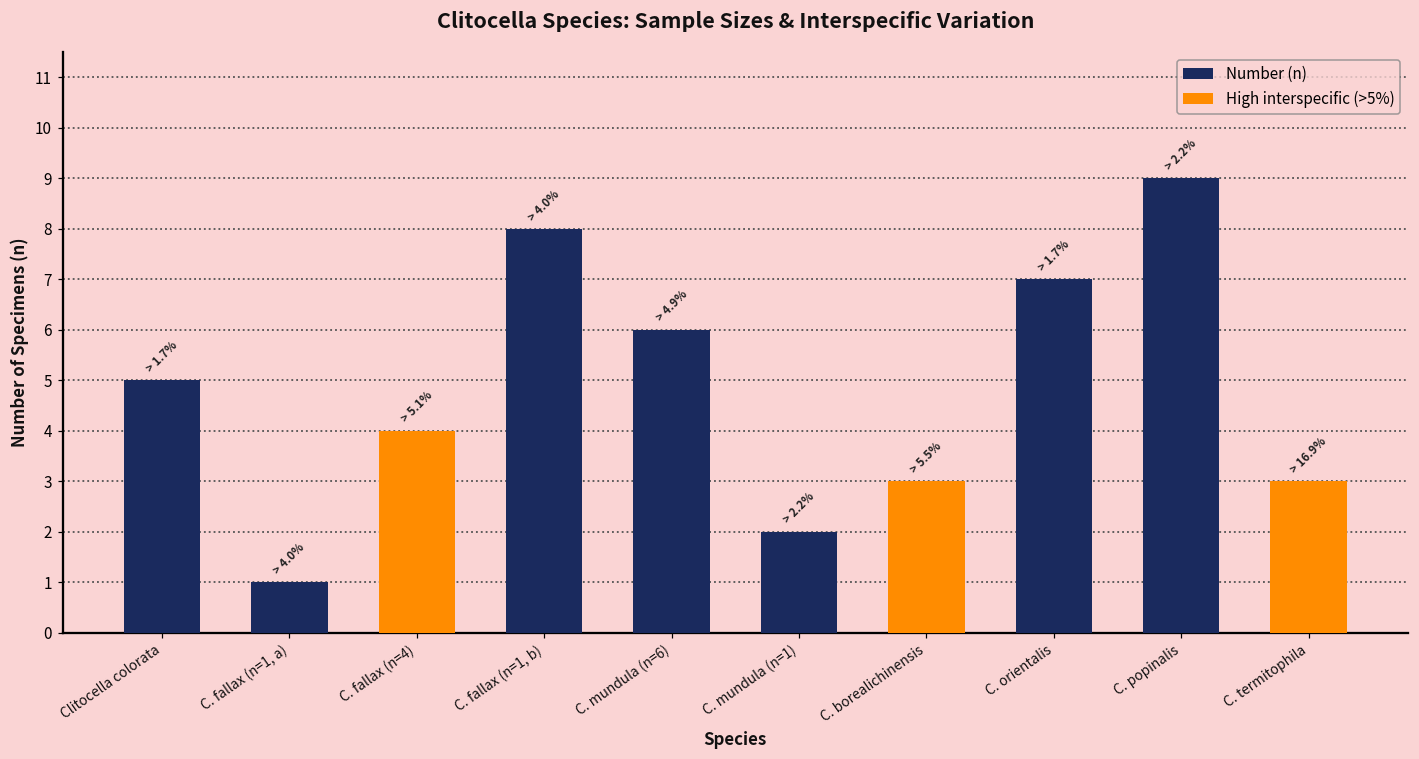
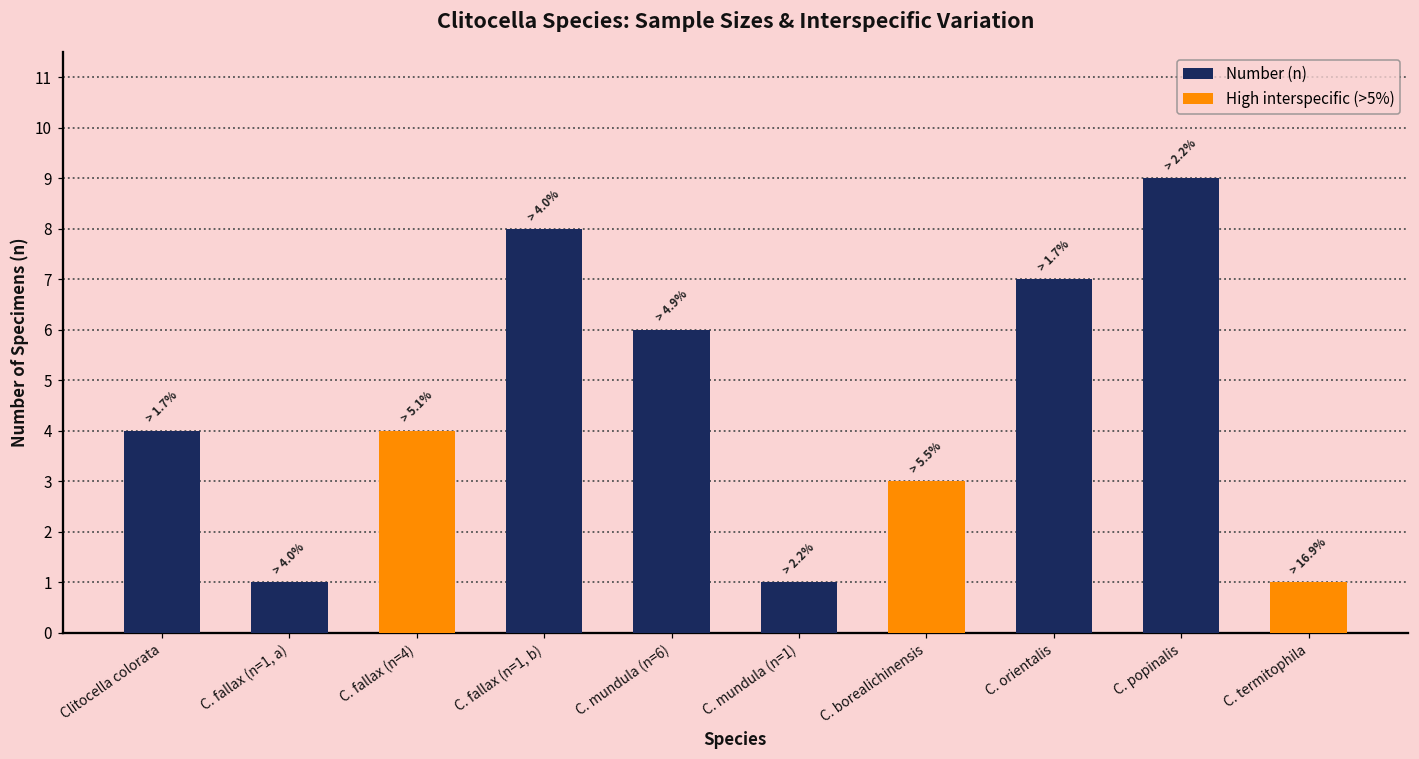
  {
    "Number (n)": {
-     "Clitocella colorata": 5,
-     "C. mundula (n=1)": 2,
-     "C. termitophila": 3
+     "Clitocella colorata": 4,
+     "C. mundula (n=1)": 1,
+     "C. termitophila": 1
    }
  }
